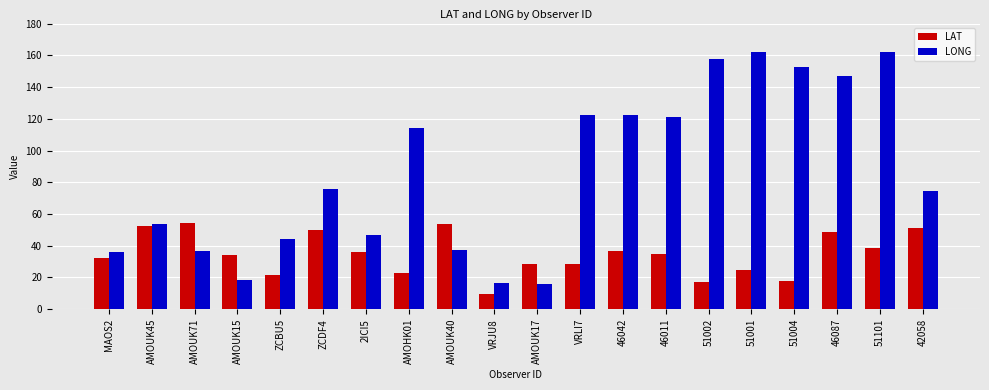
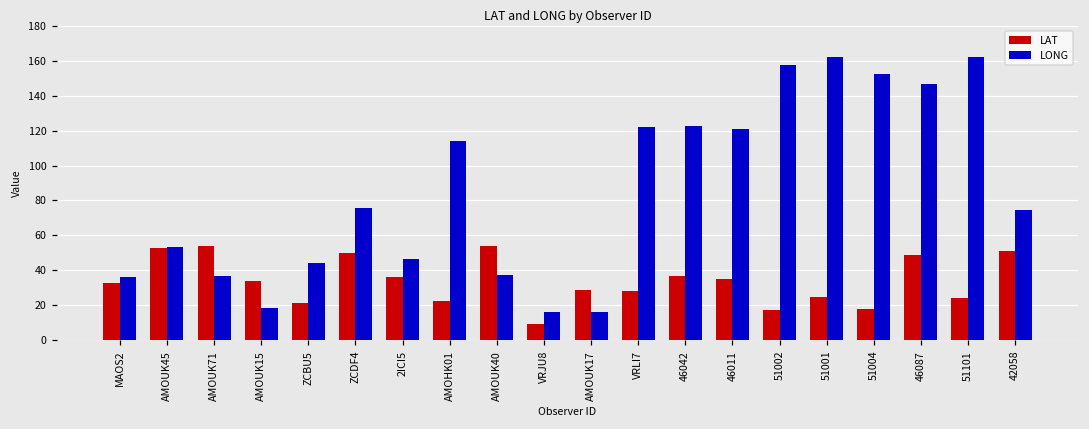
  {
    "LAT": {
      "MAOS2": 33,
      "AMOUK45": 53,
      "AMOUK71": 54,
      "AMOUK15": 34,
      "ZCBU5": 22,
      "ZCDF4": 50,
      "2ICI5": 36,
      "AMOHK01": 23,
      "AMOUK40": 54,
      "VRJU8": 10,
      "AMOUK17": 29,
      "VRLI7": 28,
      "46042": 37,
      "46011": 35,
      "51002": 17,
      "51001": 25,
      "51004": 18,
      "46087": 49,
-     "51101": 39,
+     "51101": 24,
      "42058": 51
    },
    "LONG": {
      "MAOS2": 36,
      "AMOUK45": 53,
      "AMOUK71": 37,
      "AMOUK15": 18,
      "ZCBU5": 44,
      "ZCDF4": 76,
      "2ICI5": 47,
      "AMOHK01": 114,
      "AMOUK40": 37,
      "VRJU8": 16,
      "AMOUK17": 16,
      "VRLI7": 122,
      "46042": 122,
      "46011": 121,
      "51002": 158,
      "51001": 162,
      "51004": 152,
      "46087": 147,
      "51101": 162,
      "42058": 75
    }
  }
